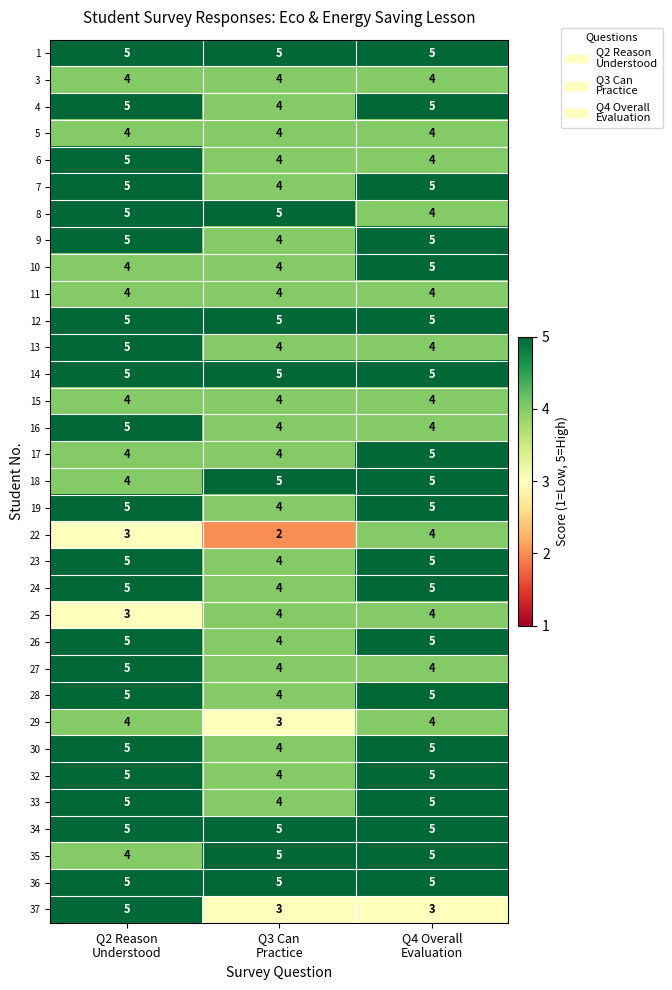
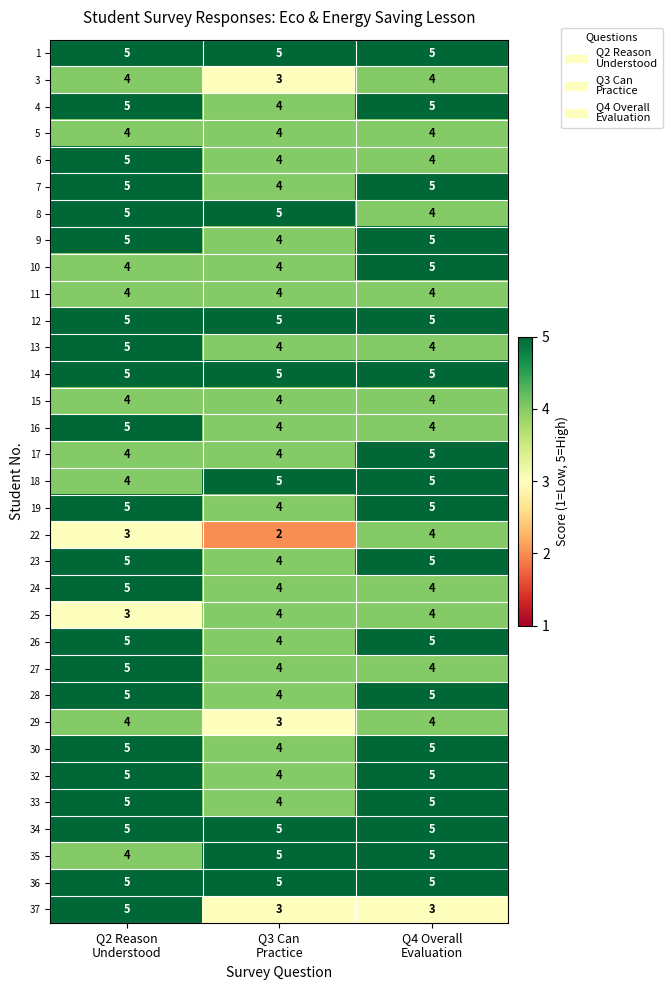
  {
    "1": {
      "Q2 Reason Understood": 5,
      "Q3 Can Practice": 5,
      "Q4 Overall Evaluation": 5
    },
    "3": {
      "Q2 Reason Understood": 4,
-     "Q3 Can Practice": 4,
+     "Q3 Can Practice": 3,
      "Q4 Overall Evaluation": 4
    },
    "4": {
      "Q2 Reason Understood": 5,
      "Q3 Can Practice": 4,
      "Q4 Overall Evaluation": 5
    },
    "5": {
      "Q2 Reason Understood": 4,
      "Q3 Can Practice": 4,
      "Q4 Overall Evaluation": 4
    },
    "6": {
      "Q2 Reason Understood": 5,
      "Q3 Can Practice": 4,
      "Q4 Overall Evaluation": 4
    },
    "7": {
      "Q2 Reason Understood": 5,
      "Q3 Can Practice": 4,
      "Q4 Overall Evaluation": 5
    },
    "8": {
      "Q2 Reason Understood": 5,
      "Q3 Can Practice": 5,
      "Q4 Overall Evaluation": 4
    },
    "9": {
      "Q2 Reason Understood": 5,
      "Q3 Can Practice": 4,
      "Q4 Overall Evaluation": 5
    },
    "10": {
      "Q2 Reason Understood": 4,
      "Q3 Can Practice": 4,
      "Q4 Overall Evaluation": 5
    },
    "11": {
      "Q2 Reason Understood": 4,
      "Q3 Can Practice": 4,
      "Q4 Overall Evaluation": 4
    },
    "12": {
      "Q2 Reason Understood": 5,
      "Q3 Can Practice": 5,
      "Q4 Overall Evaluation": 5
    },
    "13": {
      "Q2 Reason Understood": 5,
      "Q3 Can Practice": 4,
      "Q4 Overall Evaluation": 4
    },
    "14": {
      "Q2 Reason Understood": 5,
      "Q3 Can Practice": 5,
      "Q4 Overall Evaluation": 5
    },
    "15": {
      "Q2 Reason Understood": 4,
      "Q3 Can Practice": 4,
      "Q4 Overall Evaluation": 4
    },
    "16": {
      "Q2 Reason Understood": 5,
      "Q3 Can Practice": 4,
      "Q4 Overall Evaluation": 4
    },
    "17": {
      "Q2 Reason Understood": 4,
      "Q3 Can Practice": 4,
      "Q4 Overall Evaluation": 5
    },
    "18": {
      "Q2 Reason Understood": 4,
      "Q3 Can Practice": 5,
      "Q4 Overall Evaluation": 5
    },
    "19": {
      "Q2 Reason Understood": 5,
      "Q3 Can Practice": 4,
      "Q4 Overall Evaluation": 5
    },
    "22": {
      "Q2 Reason Understood": 3,
      "Q3 Can Practice": 2,
      "Q4 Overall Evaluation": 4
    },
    "23": {
      "Q2 Reason Understood": 5,
      "Q3 Can Practice": 4,
      "Q4 Overall Evaluation": 5
    },
    "24": {
      "Q2 Reason Understood": 5,
      "Q3 Can Practice": 4,
-     "Q4 Overall Evaluation": 5
+     "Q4 Overall Evaluation": 4
    },
    "25": {
      "Q2 Reason Understood": 3,
      "Q3 Can Practice": 4,
      "Q4 Overall Evaluation": 4
    },
    "26": {
      "Q2 Reason Understood": 5,
      "Q3 Can Practice": 4,
      "Q4 Overall Evaluation": 5
    },
    "27": {
      "Q2 Reason Understood": 5,
      "Q3 Can Practice": 4,
      "Q4 Overall Evaluation": 4
    },
    "28": {
      "Q2 Reason Understood": 5,
      "Q3 Can Practice": 4,
      "Q4 Overall Evaluation": 5
    },
    "29": {
      "Q2 Reason Understood": 4,
      "Q3 Can Practice": 3,
      "Q4 Overall Evaluation": 4
    },
    "30": {
      "Q2 Reason Understood": 5,
      "Q3 Can Practice": 4,
      "Q4 Overall Evaluation": 5
    },
    "32": {
      "Q2 Reason Understood": 5,
      "Q3 Can Practice": 4,
      "Q4 Overall Evaluation": 5
    },
    "33": {
      "Q2 Reason Understood": 5,
      "Q3 Can Practice": 4,
      "Q4 Overall Evaluation": 5
    },
    "34": {
      "Q2 Reason Understood": 5,
      "Q3 Can Practice": 5,
      "Q4 Overall Evaluation": 5
    },
    "35": {
      "Q2 Reason Understood": 4,
      "Q3 Can Practice": 5,
      "Q4 Overall Evaluation": 5
    },
    "36": {
      "Q2 Reason Understood": 5,
      "Q3 Can Practice": 5,
      "Q4 Overall Evaluation": 5
    },
    "37": {
      "Q2 Reason Understood": 5,
      "Q3 Can Practice": 3,
      "Q4 Overall Evaluation": 3
    }
  }
